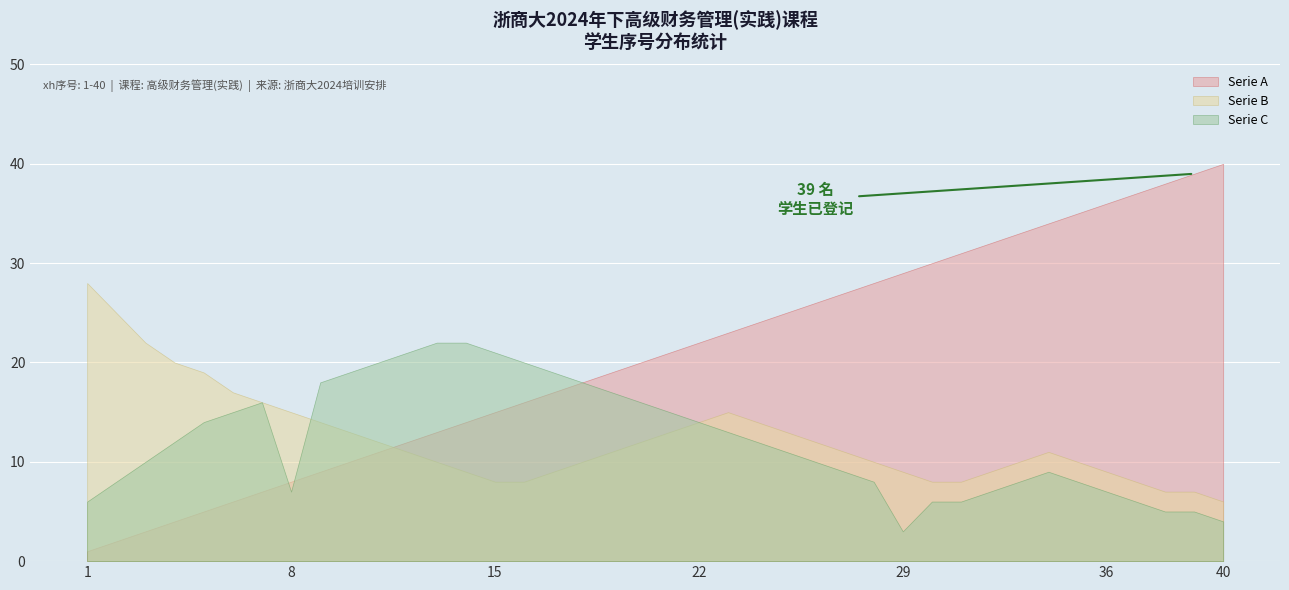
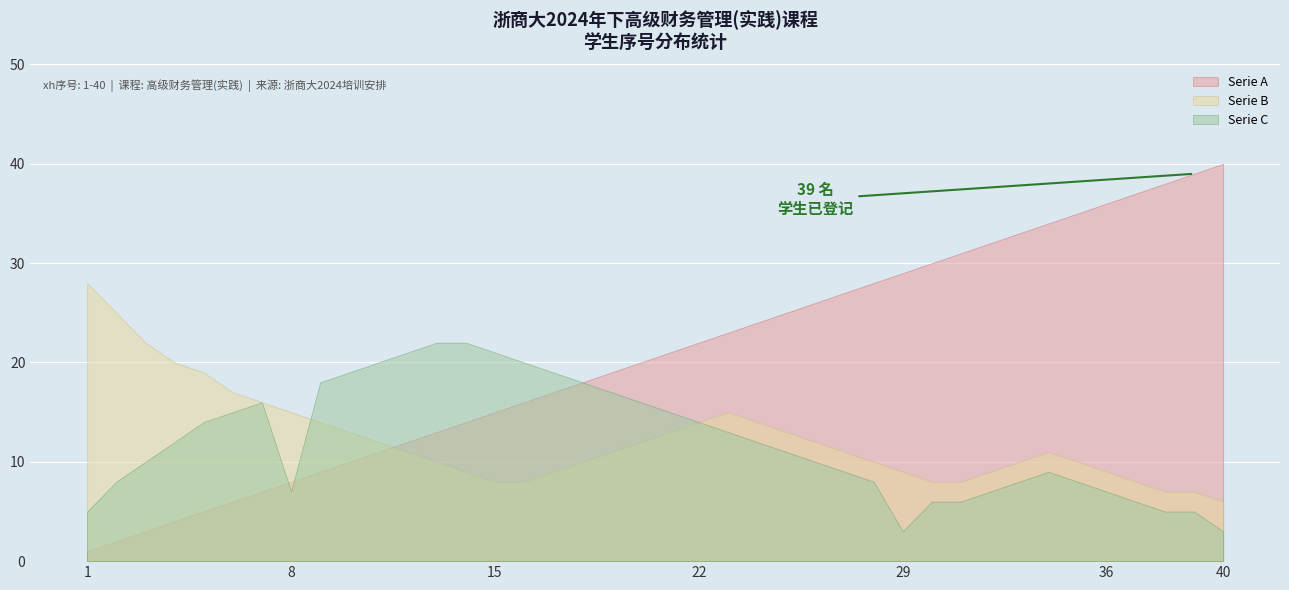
  {
    "Serie C": {
-     "1": 6,
+     "1": 5,
      "8": 7,
      "15": 21,
      "29": 3,
      "36": 7,
-     "40": 4
+     "40": 3
    }
  }
